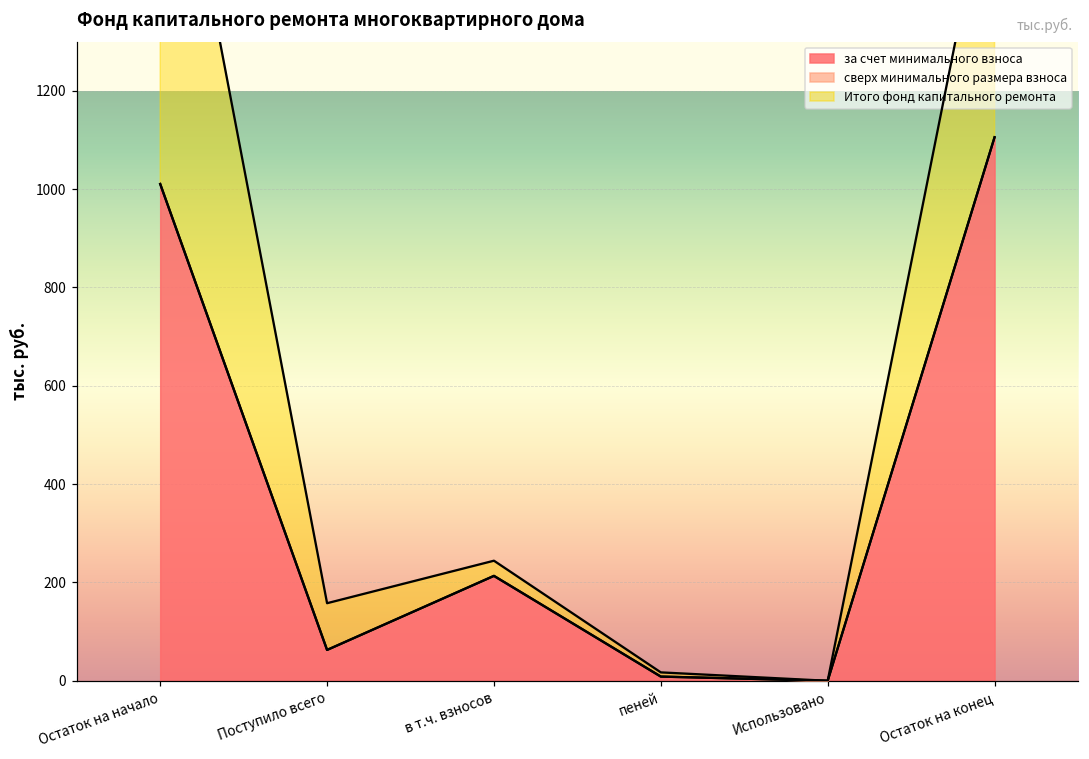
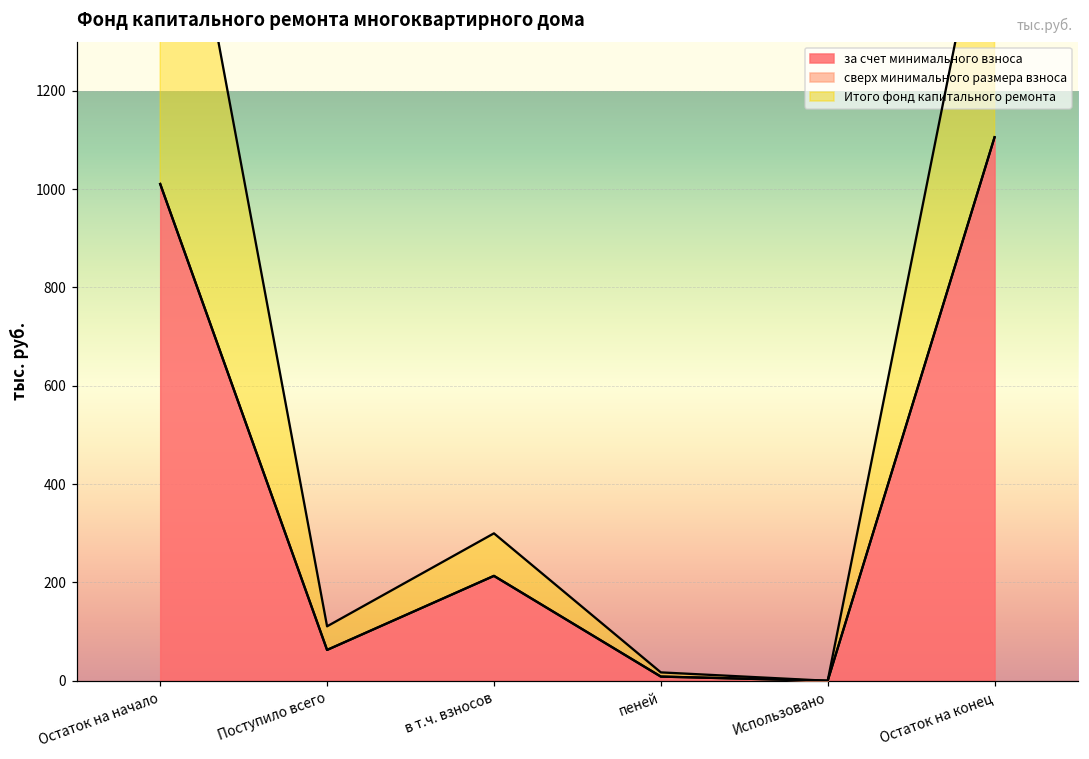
  {
    "сверх минимального размера взноса": {
      "Остаток на начало": 1010,
      "Поступило всего": 60,
      "в т.ч. взносов": 210,
      "пеней": 10,
      "Остаток на конец": 1110
    },
    "Итого фонд капитального ремонта": {
-     "Поступило всего": 100,
-     "в т.ч. взносов": 30,
+     "Поступило всего": 50,
+     "в т.ч. взносов": 90,
      "пеней": 10
    }
  }
